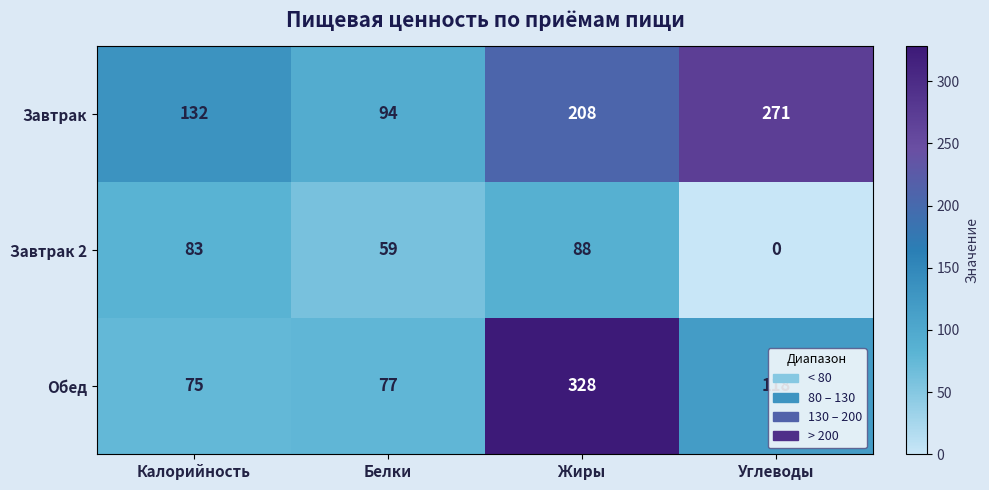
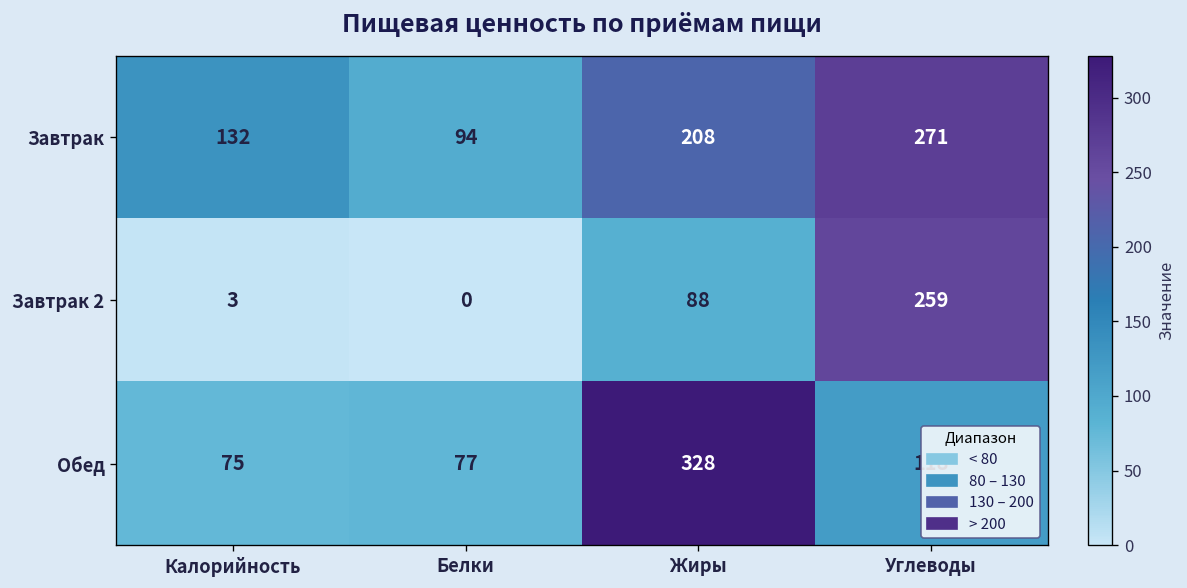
  {
    "Завтрак": {
      "Калорийность": 132,
      "Белки": 94,
      "Жиры": 208,
      "Углеводы": 271
    },
    "Завтрак 2": {
-     "Калорийность": 83,
-     "Белки": 59,
+     "Калорийность": 3,
+     "Белки": 0,
      "Жиры": 88,
-     "Углеводы": 0
+     "Углеводы": 259
    },
    "Обед": {
      "Калорийность": 75,
      "Белки": 77,
      "Жиры": 328
    }
  }
